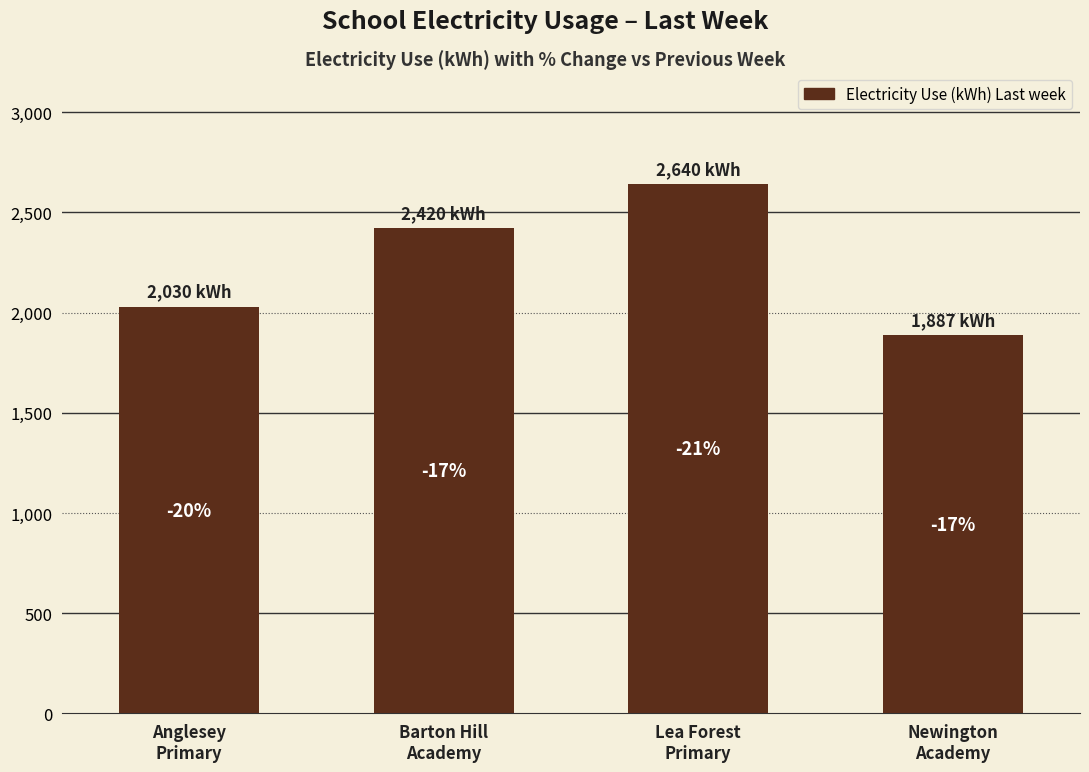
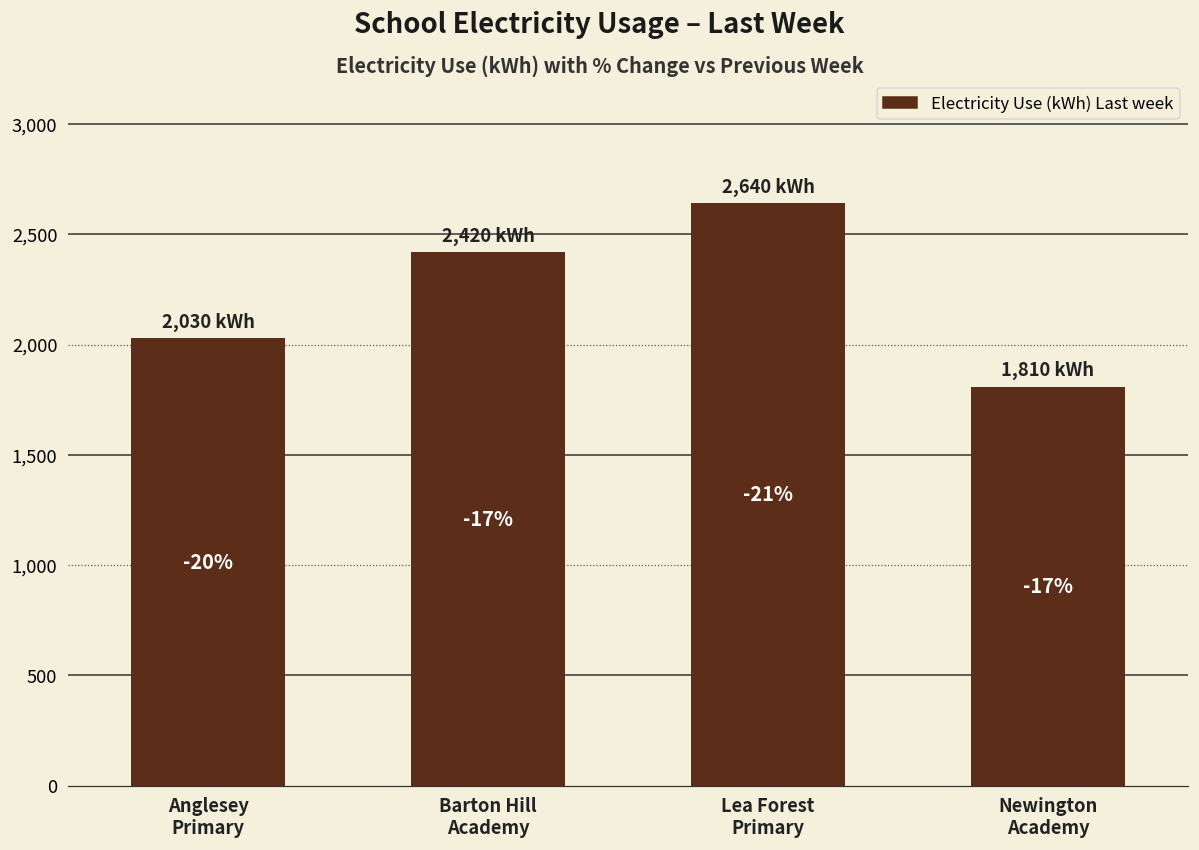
  {
    "Anglesey Primary": "2,030",
    "Barton Hill Academy": "2,420",
    "Lea Forest Primary": "2,640",
-   "Newington Academy": "1,887"
+   "Newington Academy": "1,810"
  }
